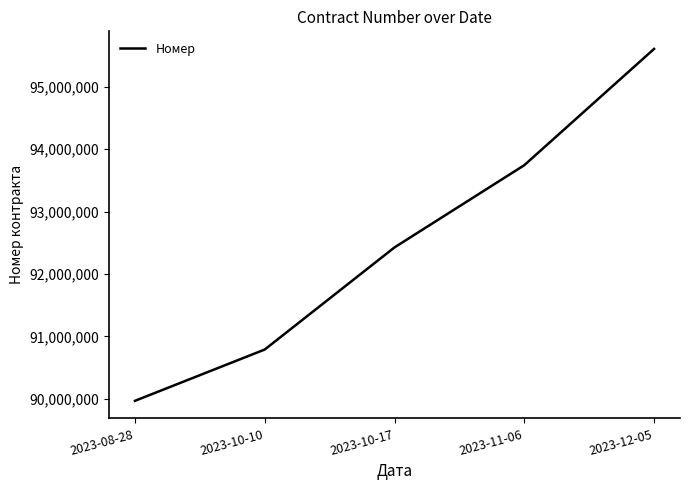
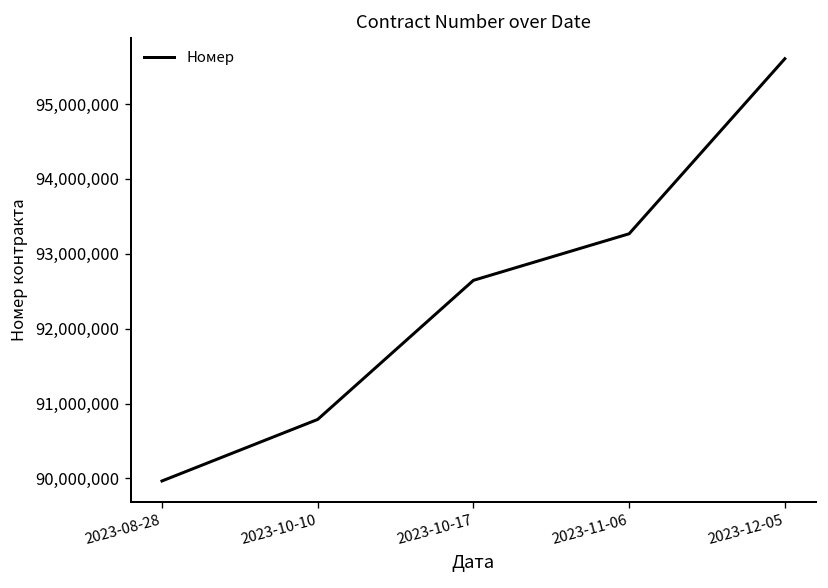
  {
    "2023-08-28": "90,000,000",
    "2023-10-10": "90,800,000",
-   "2023-10-17": "92,400,000",
-   "2023-11-06": "93,700,000",
+   "2023-10-17": "92,600,000",
+   "2023-11-06": "93,300,000",
    "2023-12-05": "95,600,000"
  }
